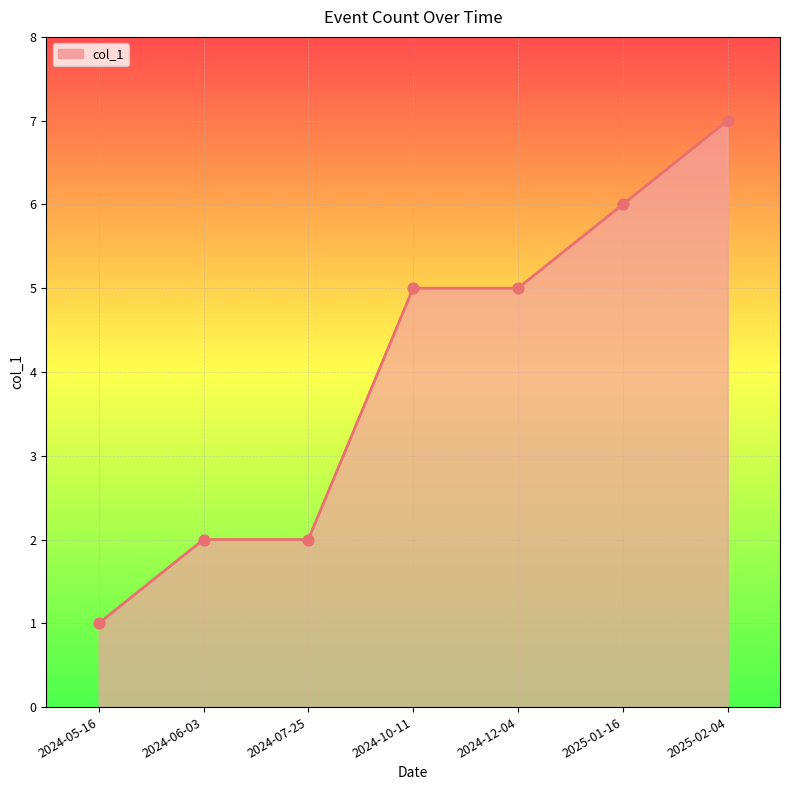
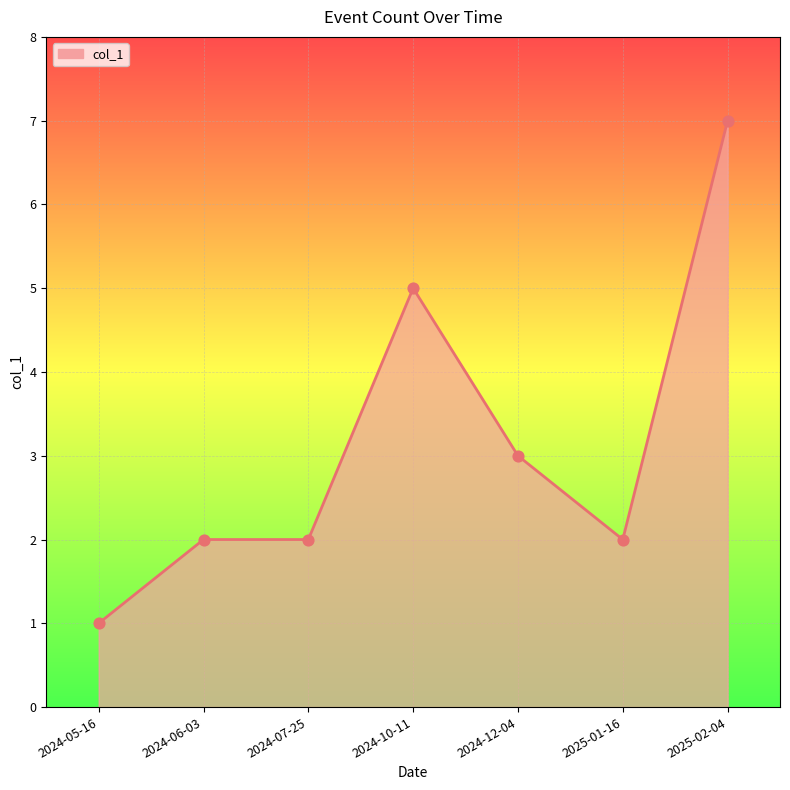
  {
    "2024-05-16": 1,
    "2024-06-03": 2,
    "2024-07-25": 2,
    "2024-10-11": 5,
-   "2024-12-04": 5,
-   "2025-01-16": 6,
+   "2024-12-04": 3,
+   "2025-01-16": 2,
    "2025-02-04": 7
  }
